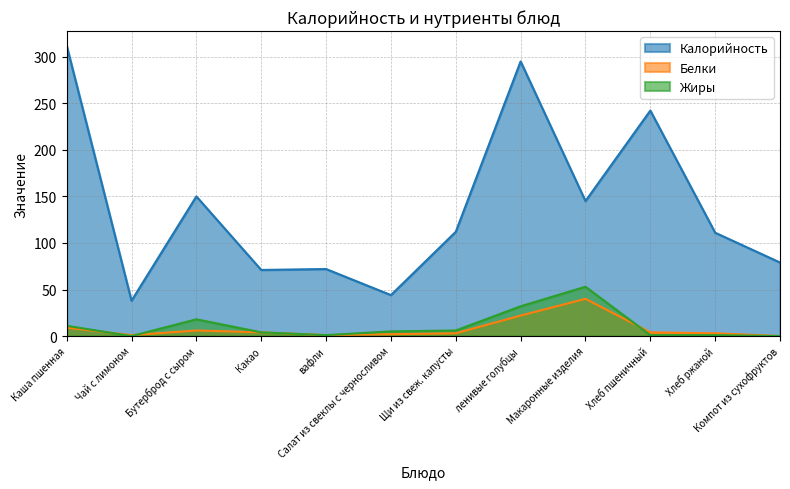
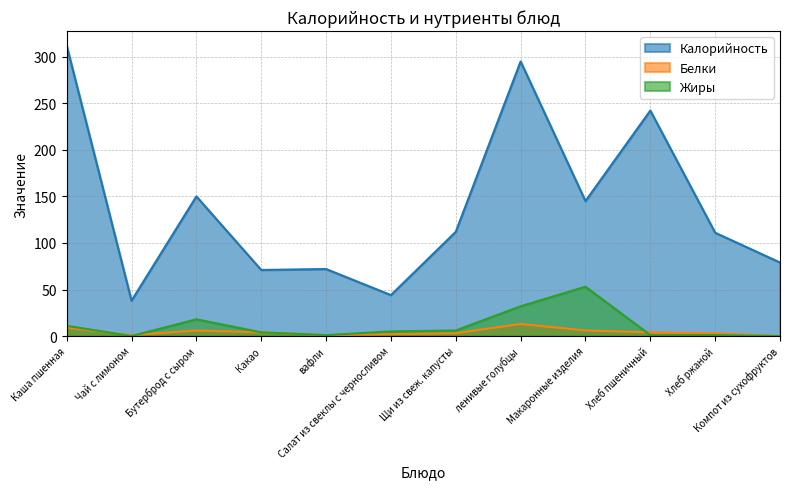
  {
    "Калорийность": {
      "Каша пшенная": 310,
      "Чай с лимоном": 40,
      "Бутерброд с сыром": 150,
      "Какао": 70,
      "вафли": 70,
      "Салат из свеклы с черносливом": 40,
      "Щи из свеж. капусты": 110,
      "ленивые голубцы": 300,
      "Макаронные изделия": 150,
      "Хлеб пшеничный": 240,
      "Хлеб ржаной": 110,
      "Компот из сухофруктов": 80
    },
    "Белки": {
      "Бутерброд с сыром": 10,
      "Салат из свеклы с черносливом": 0,
      "Щи из свеж. капусты": 0,
-     "ленивые голубцы": 20,
-     "Макаронные изделия": 40,
+     "ленивые голубцы": 10,
+     "Макаронные изделия": 10,
      "Хлеб пшеничный": 0
    },
    "Жиры": {
      "Бутерброд с сыром": 20,
      "Салат из свеклы с черносливом": 10,
      "Щи из свеж. капусты": 10,
      "ленивые голубцы": 30,
      "Макаронные изделия": 50,
      "Хлеб пшеничный": 0
    }
  }
